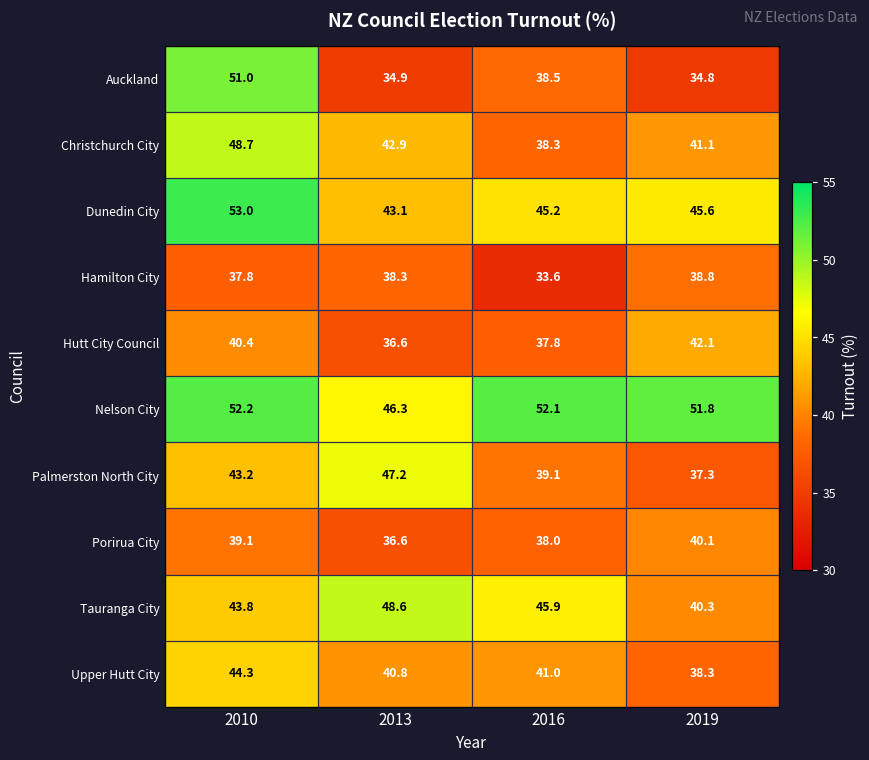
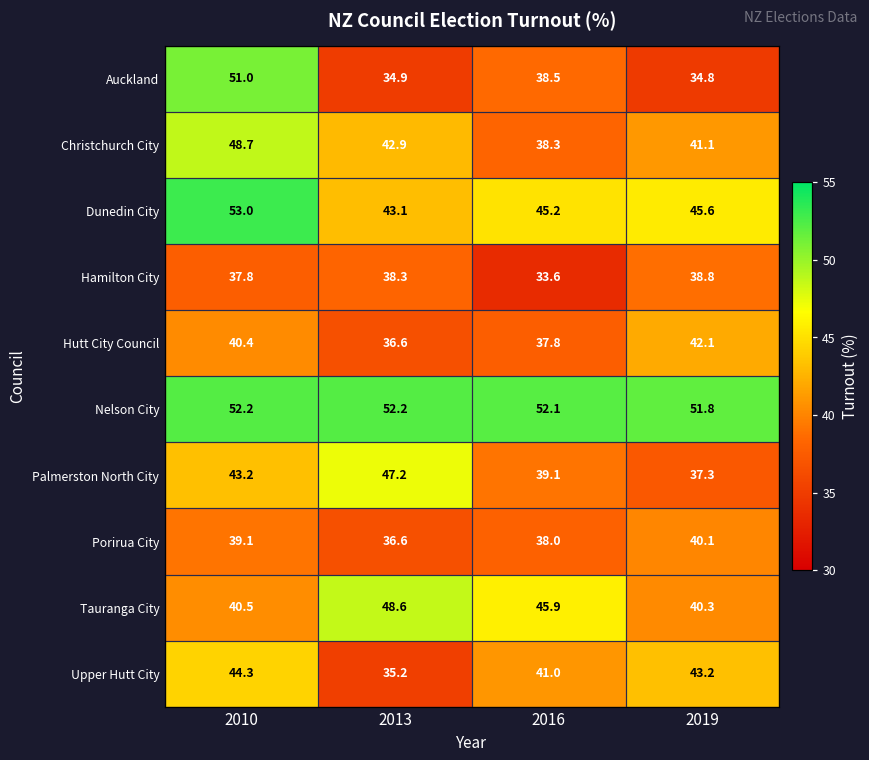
  {
    "Auckland": {
      "2010": 51.0,
      "2013": 34.9,
      "2016": 38.5,
      "2019": 34.8
    },
    "Christchurch City": {
      "2010": 48.7,
      "2013": 42.9,
      "2016": 38.3,
      "2019": 41.1
    },
    "Dunedin City": {
      "2010": 53.0,
      "2013": 43.1,
      "2016": 45.2,
      "2019": 45.6
    },
    "Hamilton City": {
      "2010": 37.8,
      "2013": 38.3,
      "2016": 33.6,
      "2019": 38.8
    },
    "Hutt City Council": {
      "2010": 40.4,
      "2013": 36.6,
      "2016": 37.8,
      "2019": 42.1
    },
    "Nelson City": {
      "2010": 52.2,
-     "2013": 46.3,
+     "2013": 52.2,
      "2016": 52.1,
      "2019": 51.8
    },
    "Palmerston North City": {
      "2010": 43.2,
      "2013": 47.2,
      "2016": 39.1,
      "2019": 37.3
    },
    "Porirua City": {
      "2010": 39.1,
      "2013": 36.6,
      "2016": 38.0,
      "2019": 40.1
    },
    "Tauranga City": {
-     "2010": 43.8,
+     "2010": 40.5,
      "2013": 48.6,
      "2016": 45.9,
      "2019": 40.3
    },
    "Upper Hutt City": {
      "2010": 44.3,
-     "2013": 40.8,
+     "2013": 35.2,
      "2016": 41.0,
-     "2019": 38.3
+     "2019": 43.2
    }
  }
